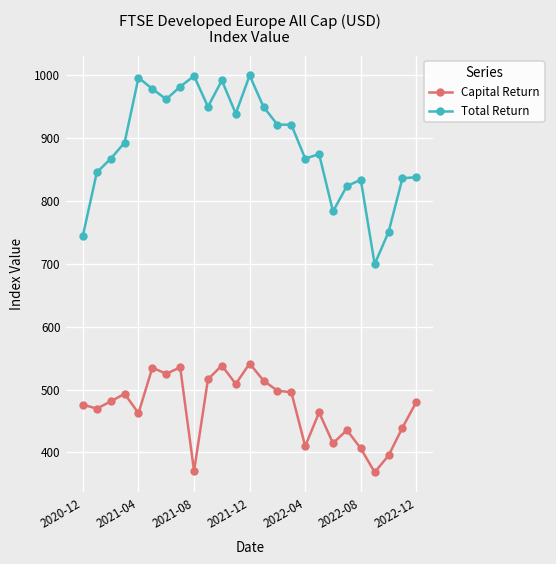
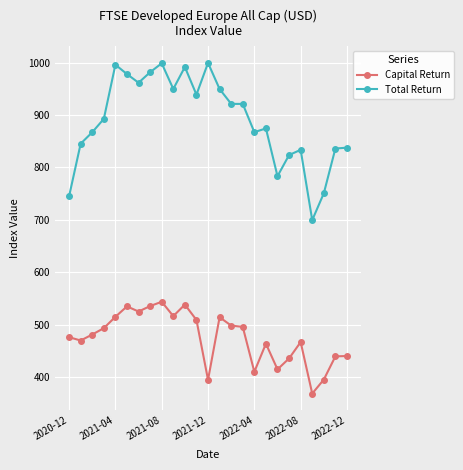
  {
    "Capital Return": {
      "2020-12": 480,
-     "2021-04": 460,
-     "2021-08": 370,
-     "2021-12": 540,
+     "2021-04": 510,
+     "2021-08": 540,
+     "2021-12": 390,
      "2022-04": 410,
-     "2022-08": 410,
-     "2022-12": 480
+     "2022-08": 470,
+     "2022-12": 440
    },
    "Total Return": {
      "2020-12": 740,
      "2021-04": 1000,
      "2021-08": 1000,
      "2021-12": 1000,
      "2022-04": 870,
      "2022-08": 830,
      "2022-12": 840
    }
  }
